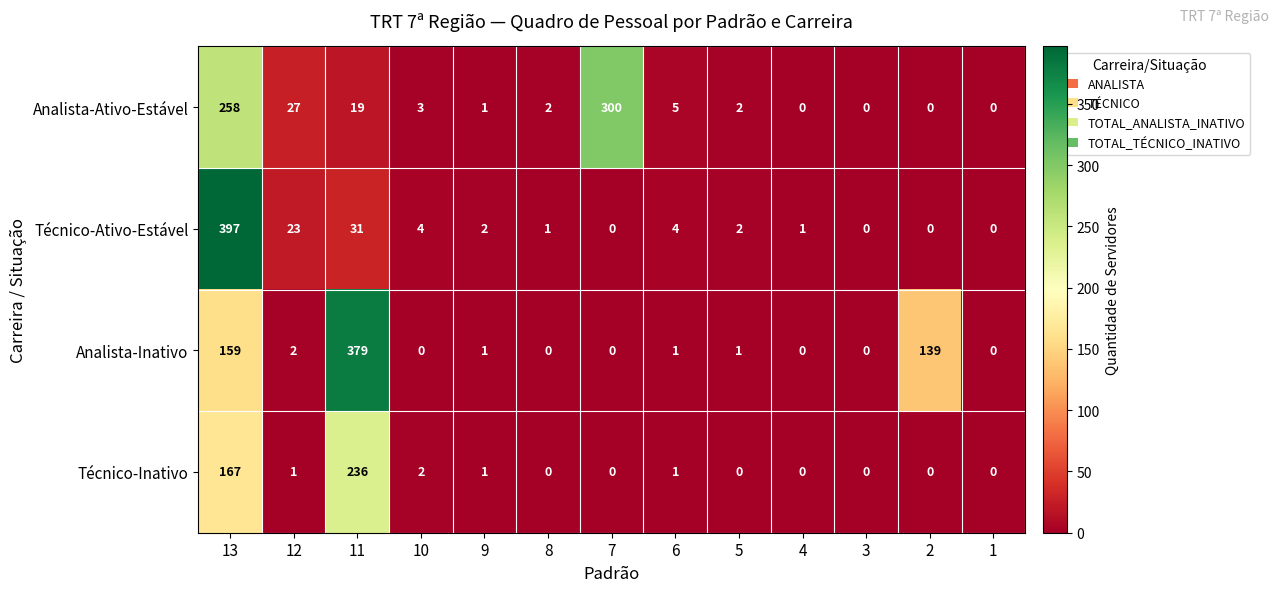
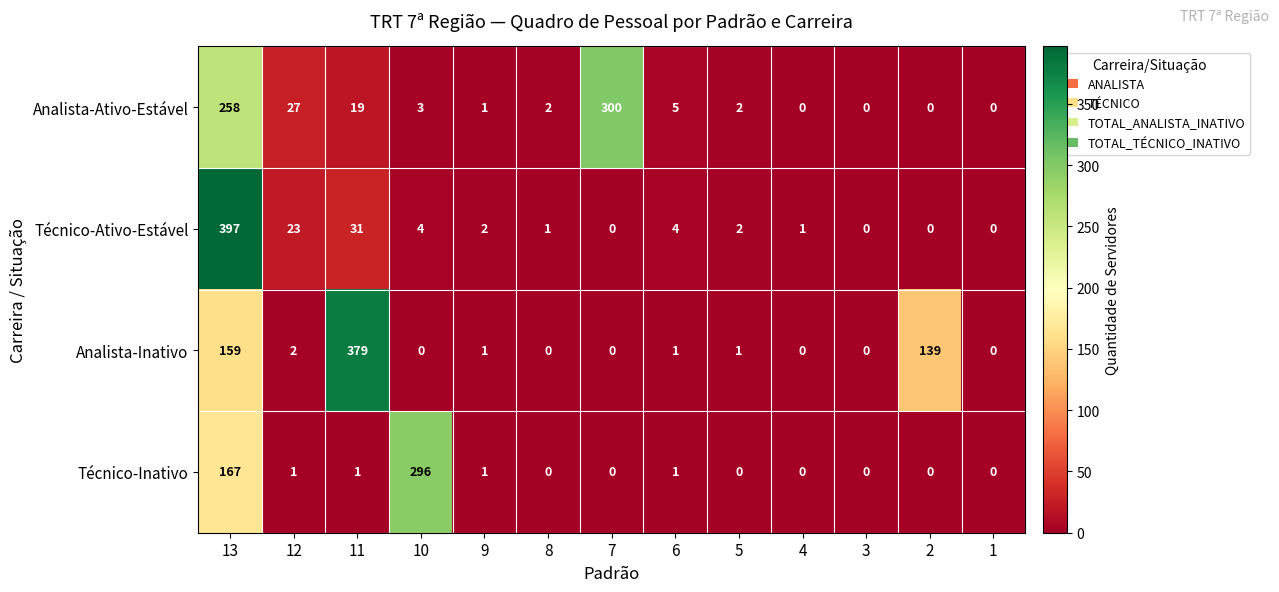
  {
    "Analista-Ativo-Estável": {
      "13": 258,
      "12": 27,
      "11": 19,
      "10": 3,
      "9": 1,
      "8": 2,
      "7": 300,
      "6": 5,
      "5": 2,
      "4": 0,
      "3": 0,
      "2": 0,
      "1": 0
    },
    "Técnico-Ativo-Estável": {
      "13": 397,
      "12": 23,
      "11": 31,
      "10": 4,
      "9": 2,
      "8": 1,
      "7": 0,
      "6": 4,
      "5": 2,
      "4": 1,
      "3": 0,
      "2": 0,
      "1": 0
    },
    "Analista-Inativo": {
      "13": 159,
      "12": 2,
      "11": 379,
      "10": 0,
      "9": 1,
      "8": 0,
      "7": 0,
      "6": 1,
      "5": 1,
      "4": 0,
      "3": 0,
      "2": 139,
      "1": 0
    },
    "Técnico-Inativo": {
      "13": 167,
      "12": 1,
-     "11": 236,
-     "10": 2,
+     "11": 1,
+     "10": 296,
      "9": 1,
      "8": 0,
      "7": 0,
      "6": 1,
      "5": 0,
      "4": 0,
      "3": 0,
      "2": 0,
      "1": 0
    }
  }
